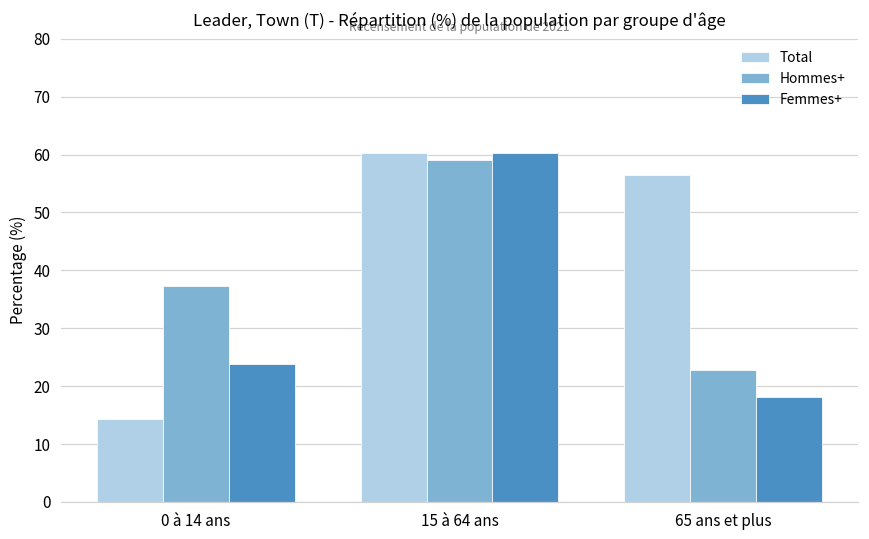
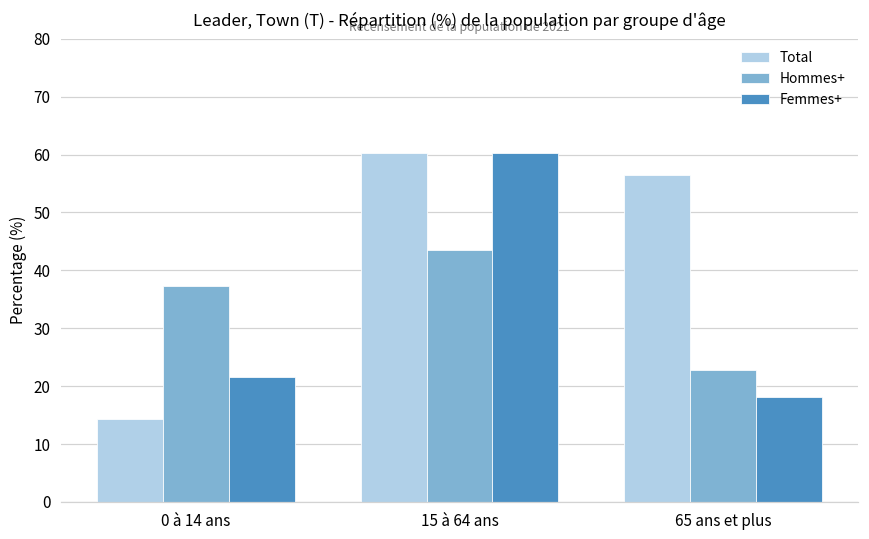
  {
    "Total": {
      "0 à 14 ans": 14,
      "15 à 64 ans": 60,
      "65 ans et plus": 57
    },
    "Hommes+": {
      "0 à 14 ans": 37,
-     "15 à 64 ans": 59,
+     "15 à 64 ans": 44,
      "65 ans et plus": 23
    },
    "Femmes+": {
-     "0 à 14 ans": 24,
+     "0 à 14 ans": 22,
      "15 à 64 ans": 60,
      "65 ans et plus": 18
    }
  }
